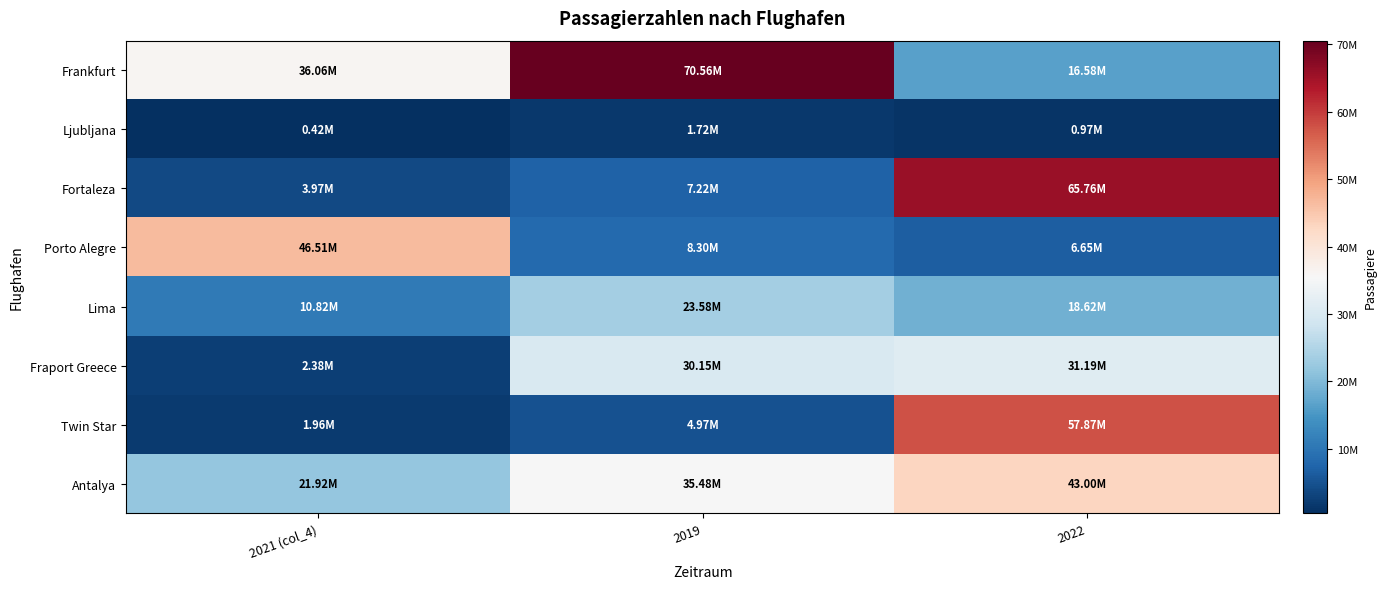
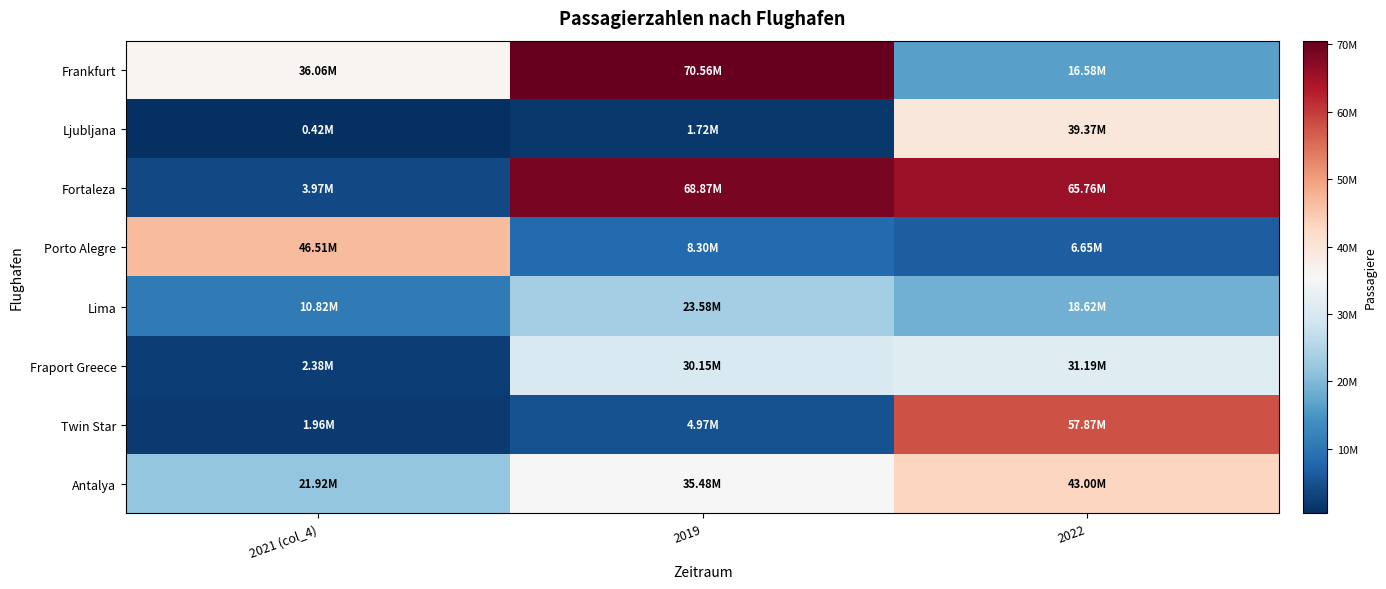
  {
    "Frankfurt": {
      "2021 (col_4)": "36.06M",
      "2019": "70.56M",
      "2022": "16.58M"
    },
    "Ljubljana": {
      "2021 (col_4)": "0.42M",
      "2019": "1.72M",
-     "2022": "0.97M"
+     "2022": "39.37M"
    },
    "Fortaleza": {
      "2021 (col_4)": "3.97M",
-     "2019": "7.22M",
+     "2019": "68.87M",
      "2022": "65.76M"
    },
    "Porto Alegre": {
      "2021 (col_4)": "46.51M",
      "2019": "8.30M",
      "2022": "6.65M"
    },
    "Lima": {
      "2021 (col_4)": "10.82M",
      "2019": "23.58M",
      "2022": "18.62M"
    },
    "Fraport Greece": {
      "2021 (col_4)": "2.38M",
      "2019": "30.15M",
      "2022": "31.19M"
    },
    "Twin Star": {
      "2021 (col_4)": "1.96M",
      "2019": "4.97M",
      "2022": "57.87M"
    },
    "Antalya": {
      "2021 (col_4)": "21.92M",
      "2019": "35.48M",
      "2022": "43.00M"
    }
  }
